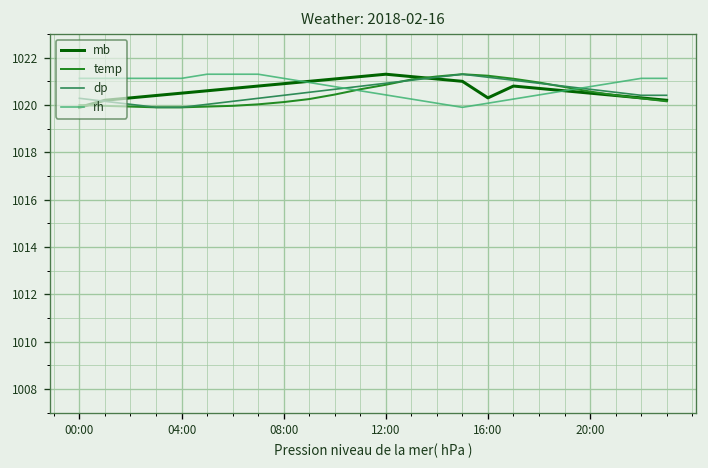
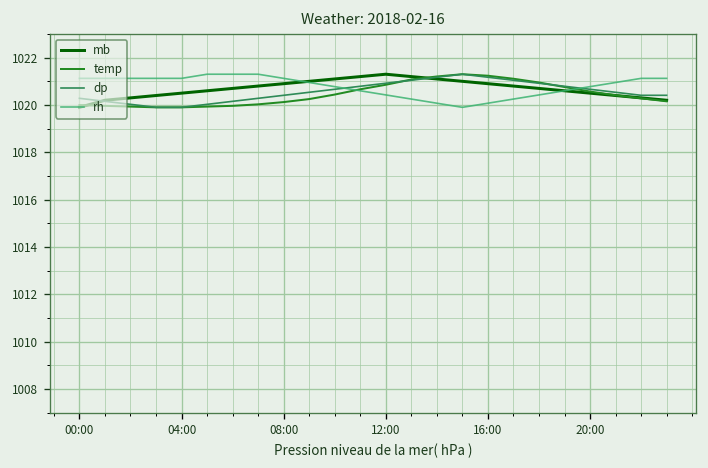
  {
    "mb": {
      "04:00": 1020.5,
      "08:00": 1020.9,
      "12:00": 1021.3,
-     "16:00": 1020.3
+     "16:00": 1020.9
    }
  }
